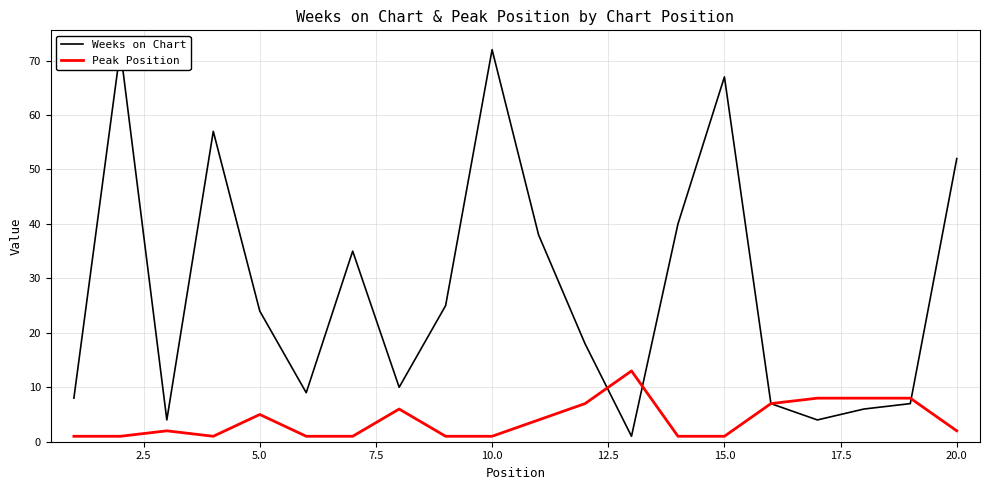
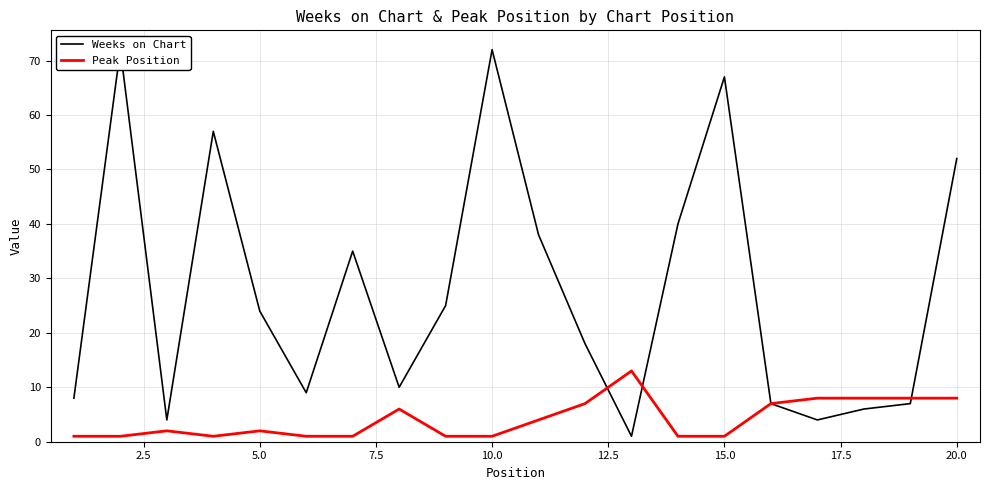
  {
    "Weeks on Chart": {
      "5.0": 24,
      "10.0": 72,
      "15.0": 67,
      "20.0": 52
    },
    "Peak Position": {
-     "5.0": 5,
+     "5.0": 2,
      "10.0": 1,
      "15.0": 1,
-     "20.0": 2
+     "20.0": 8
    }
  }
